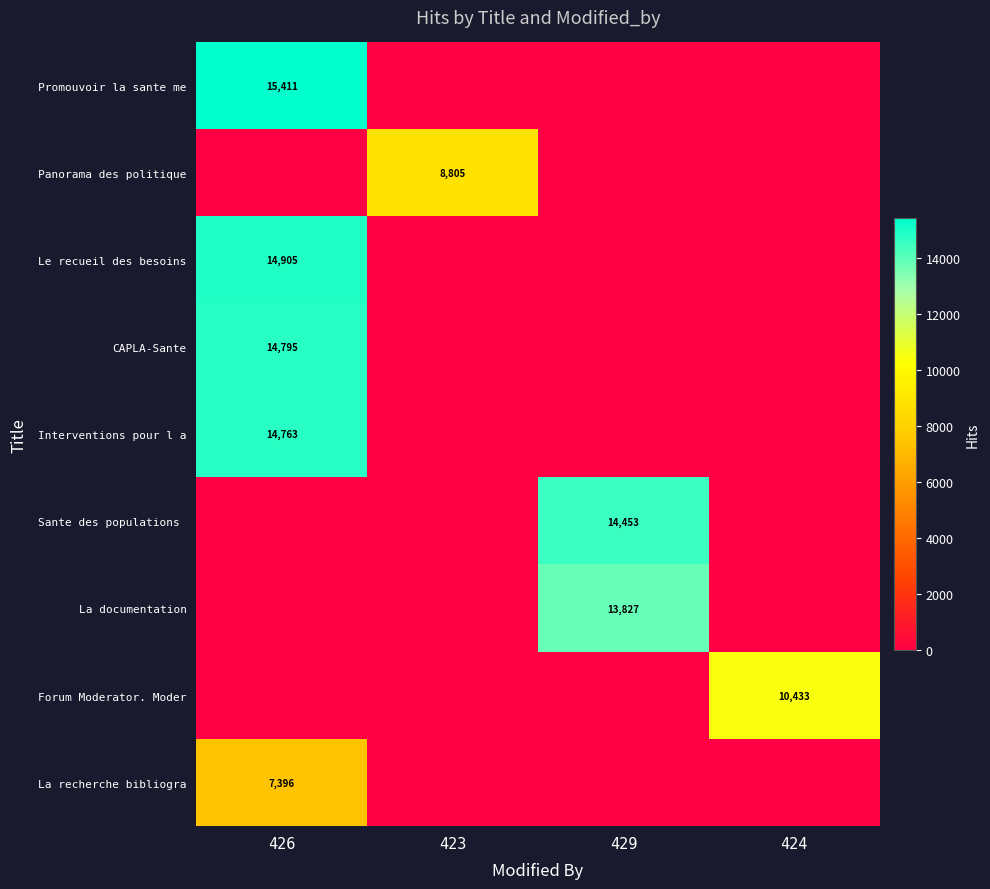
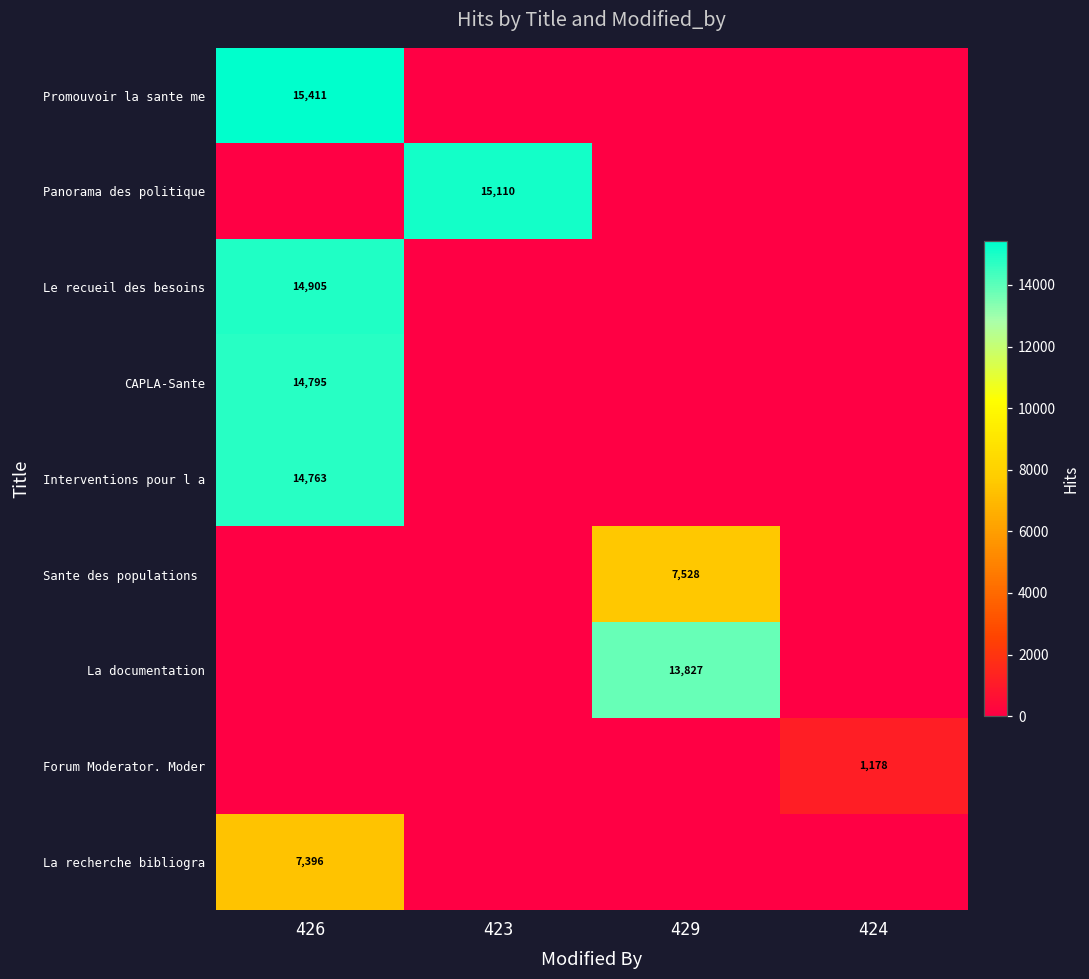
  {
    "Promouvoir la sante me": {
      "426": "15,411"
    },
    "Panorama des politique": {
-     "423": "8,805"
+     "423": "15,110"
    },
    "Le recueil des besoins": {
      "426": "14,905"
    },
    "CAPLA-Sante": {
      "426": "14,795"
    },
    "Interventions pour l a": {
      "426": "14,763"
    },
    "Sante des populations": {
-     "429": "14,453"
+     "429": "7,528"
    },
    "La documentation": {
      "429": "13,827"
    },
    "Forum Moderator. Moder": {
-     "424": "10,433"
+     "424": "1,178"
    },
    "La recherche bibliogra": {
      "426": "7,396"
    }
  }
